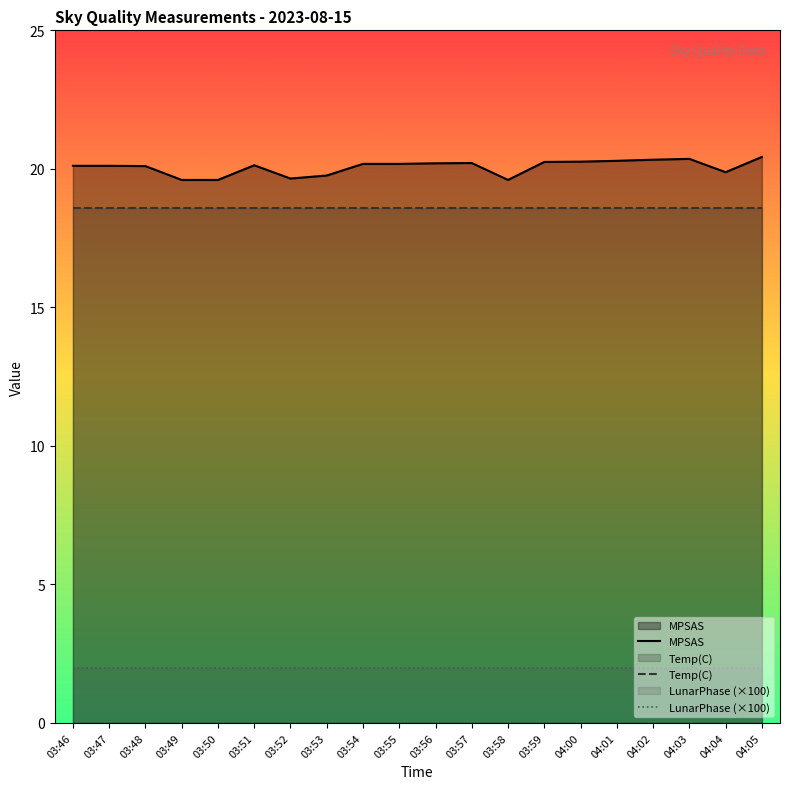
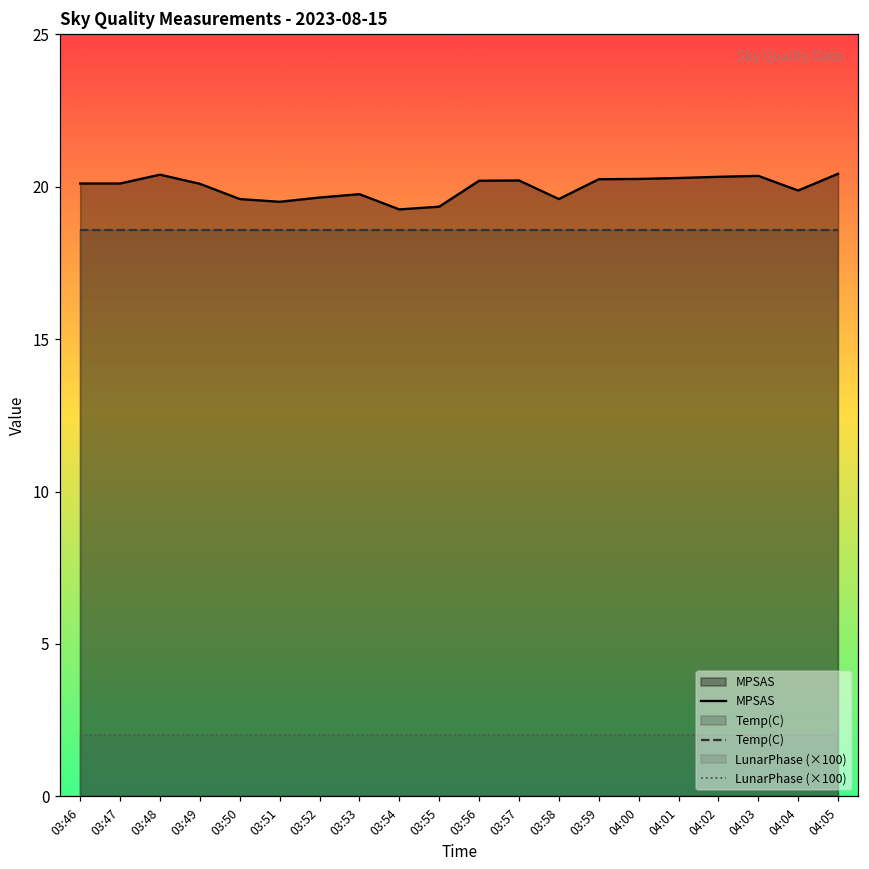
  {
    "MPSAS": {
      "03:46": 20.1,
      "03:47": 20.1,
-     "03:48": 20.1,
-     "03:49": 19.6,
+     "03:48": 20.4,
+     "03:49": 20.1,
      "03:50": 19.6,
-     "03:51": 20.1,
+     "03:51": 19.5,
      "03:52": 19.7,
      "03:53": 19.8,
-     "03:54": 20.2,
-     "03:55": 20.2,
+     "03:54": 19.3,
+     "03:55": 19.4,
      "03:56": 20.2,
      "03:57": 20.2,
      "03:58": 19.6,
      "03:59": 20.3,
      "04:00": 20.3,
      "04:01": 20.3,
      "04:02": 20.3,
      "04:03": 20.4,
      "04:04": 19.9,
      "04:05": 20.4
    }
  }
